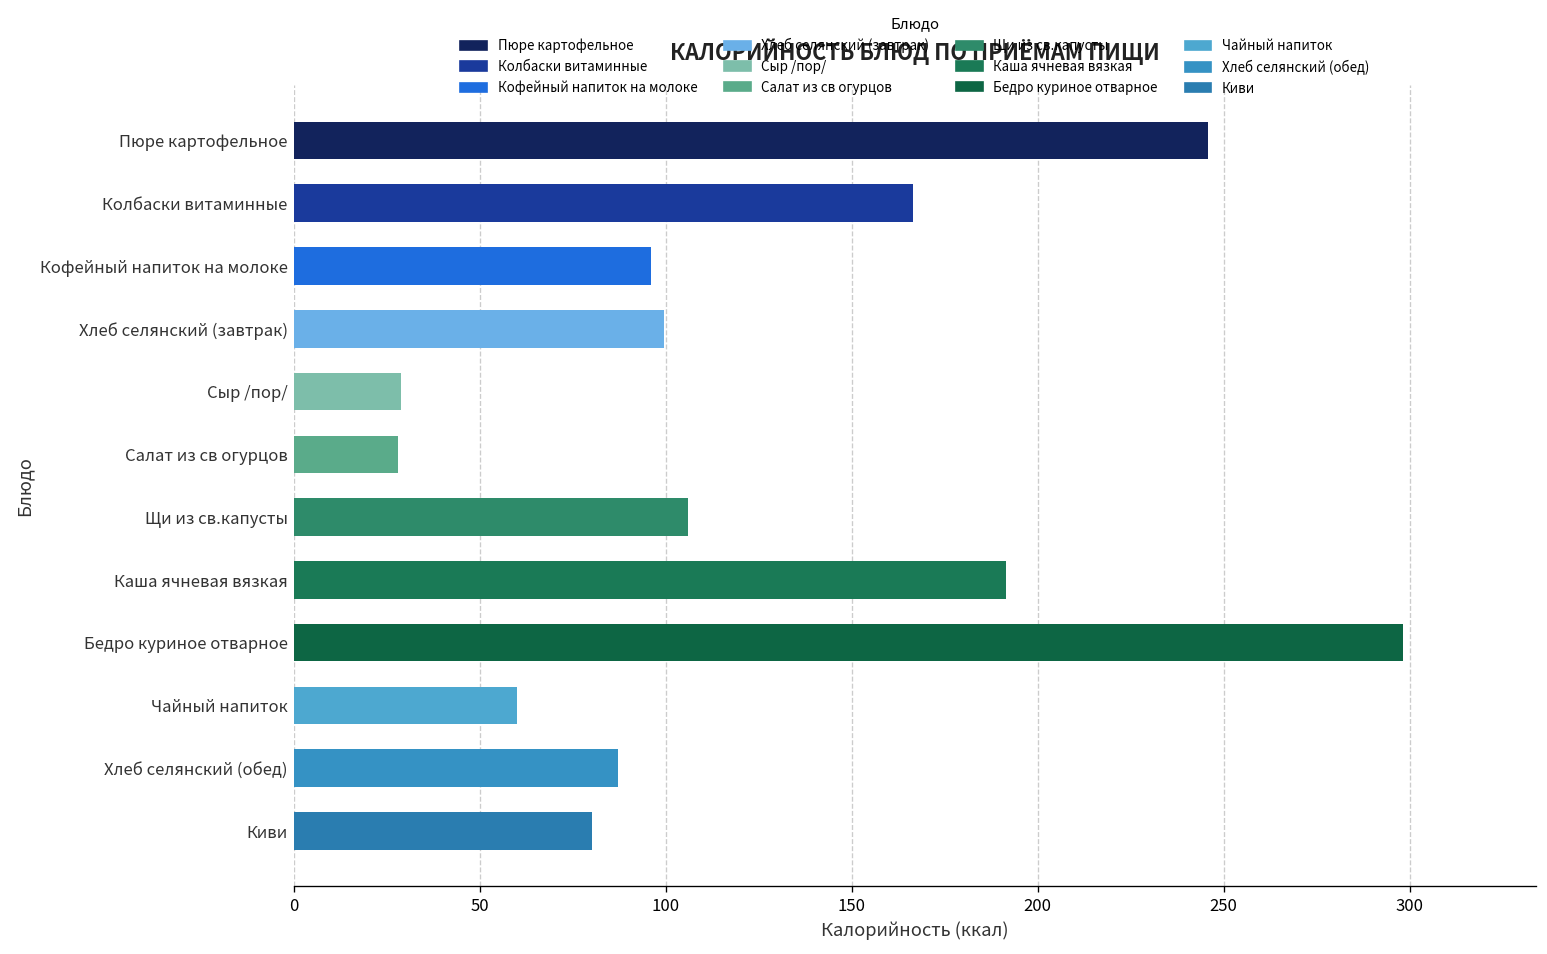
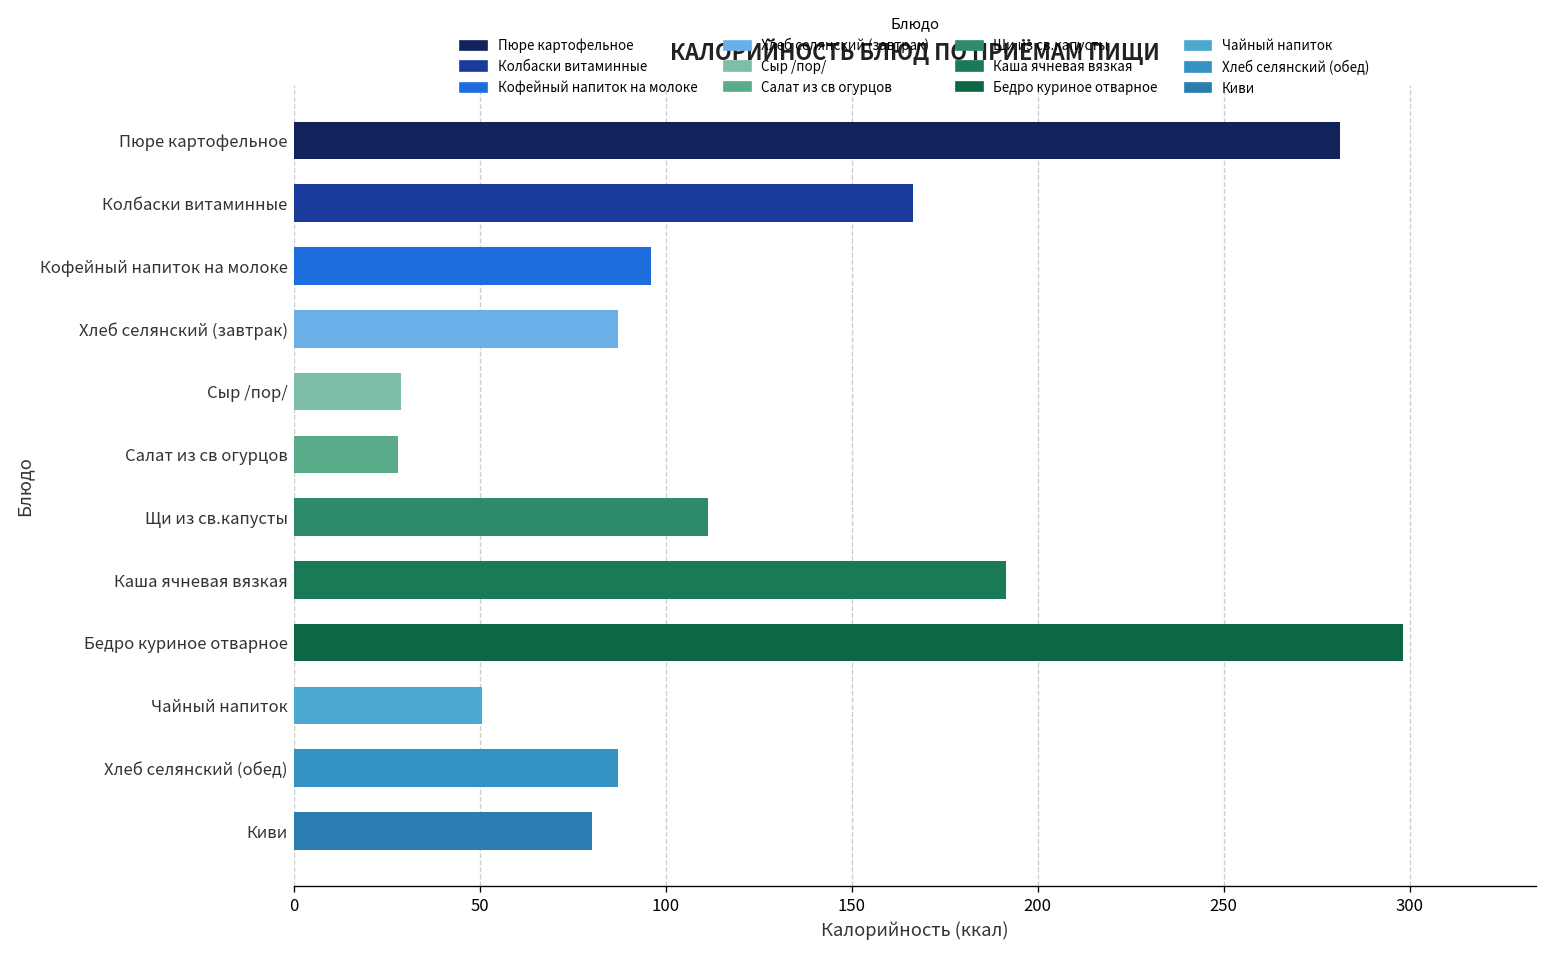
  {
-   "Пюре картофельное": 246,
+   "Пюре картофельное": 281,
    "Колбаски витаминные": 167,
    "Кофейный напиток на молоке": 96,
-   "Хлеб селянский (завтрак)": 100,
+   "Хлеб селянский (завтрак)": 87,
    "Сыр /пор/": 29,
    "Салат из св огурцов": 28,
-   "Щи из св.капусты": 106,
+   "Щи из св.капусты": 111,
    "Каша ячневая вязкая": 191,
    "Бедро куриное отварное": 298,
-   "Чайный напиток": 60,
+   "Чайный напиток": 51,
    "Хлеб селянский (обед)": 87,
    "Киви": 80
  }
